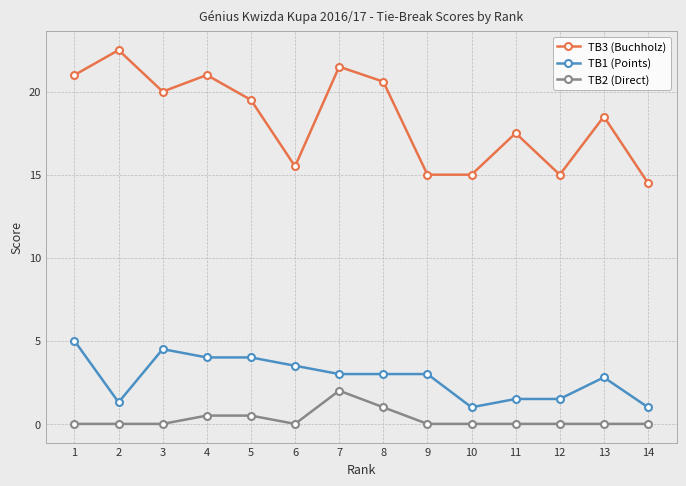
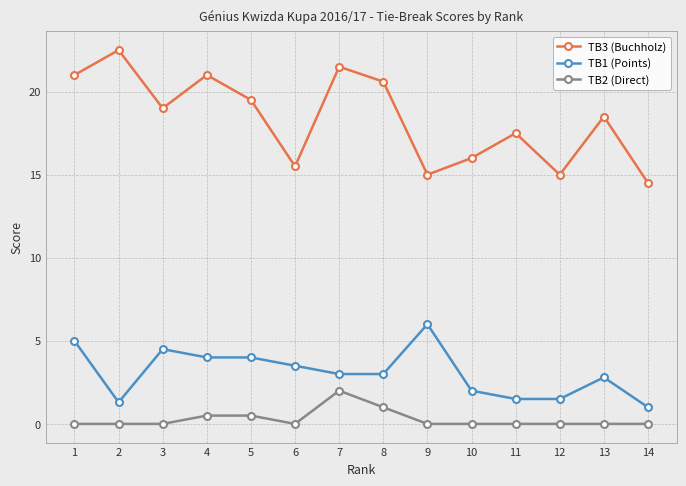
  {
    "TB3 (Buchholz)": {
      "1": 21,
      "2": 22.5,
-     "3": 20,
+     "3": 19,
      "4": 21,
      "5": 19.5,
      "6": 15.5,
      "7": 21.5,
      "8": 20.6,
      "9": 15,
-     "10": 15,
+     "10": 16,
      "11": 17.5,
      "12": 15,
      "13": 18.5,
      "14": 14.5
    },
    "TB1 (Points)": {
      "1": 5,
      "2": 1.3,
      "3": 4.5,
      "4": 4,
      "5": 4,
      "6": 3.5,
      "7": 3,
      "8": 3,
-     "9": 3,
-     "10": 1,
+     "9": 6,
+     "10": 2,
      "11": 1.5,
      "12": 1.5,
      "13": 2.8,
      "14": 1
    },
    "TB2 (Direct)": {
      "1": 0,
      "2": 0,
      "3": 0,
      "4": 0.5,
      "5": 0.5,
      "6": 0,
      "7": 2,
      "8": 1,
      "9": 0,
      "10": 0,
      "11": 0,
      "12": 0,
      "13": 0,
      "14": 0
    }
  }
